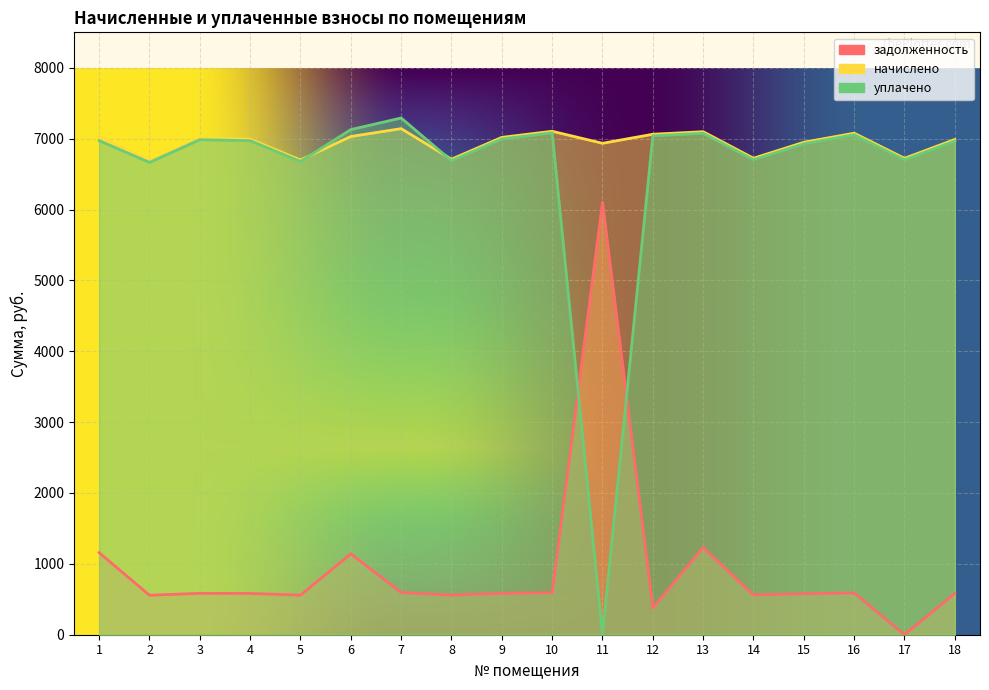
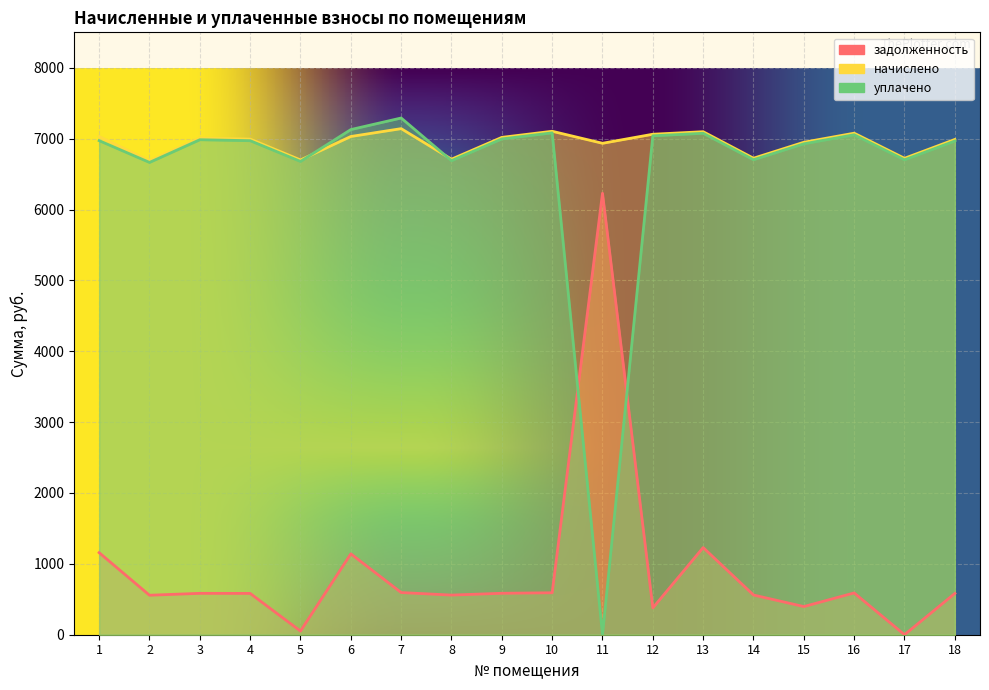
  {
    "задолженность": {
      "1": 1200,
      "2": 600,
      "3": 600,
      "4": 600,
-     "5": 600,
+     "5": 100,
      "6": 1100,
      "7": 600,
      "8": 600,
      "9": 600,
      "10": 600,
-     "11": 6100,
+     "11": 6200,
      "12": 400,
      "13": 1200,
      "14": 600,
-     "15": 600,
+     "15": 400,
      "16": 600,
      "17": 0,
      "18": 600
    },
    "начислено": {
      "1": 7000,
      "6": 7000,
      "7": 7100,
      "11": 6900
    },
    "уплачено": {
      "1": 7000,
      "6": 7100,
      "7": 7300,
      "11": 0
    }
  }
